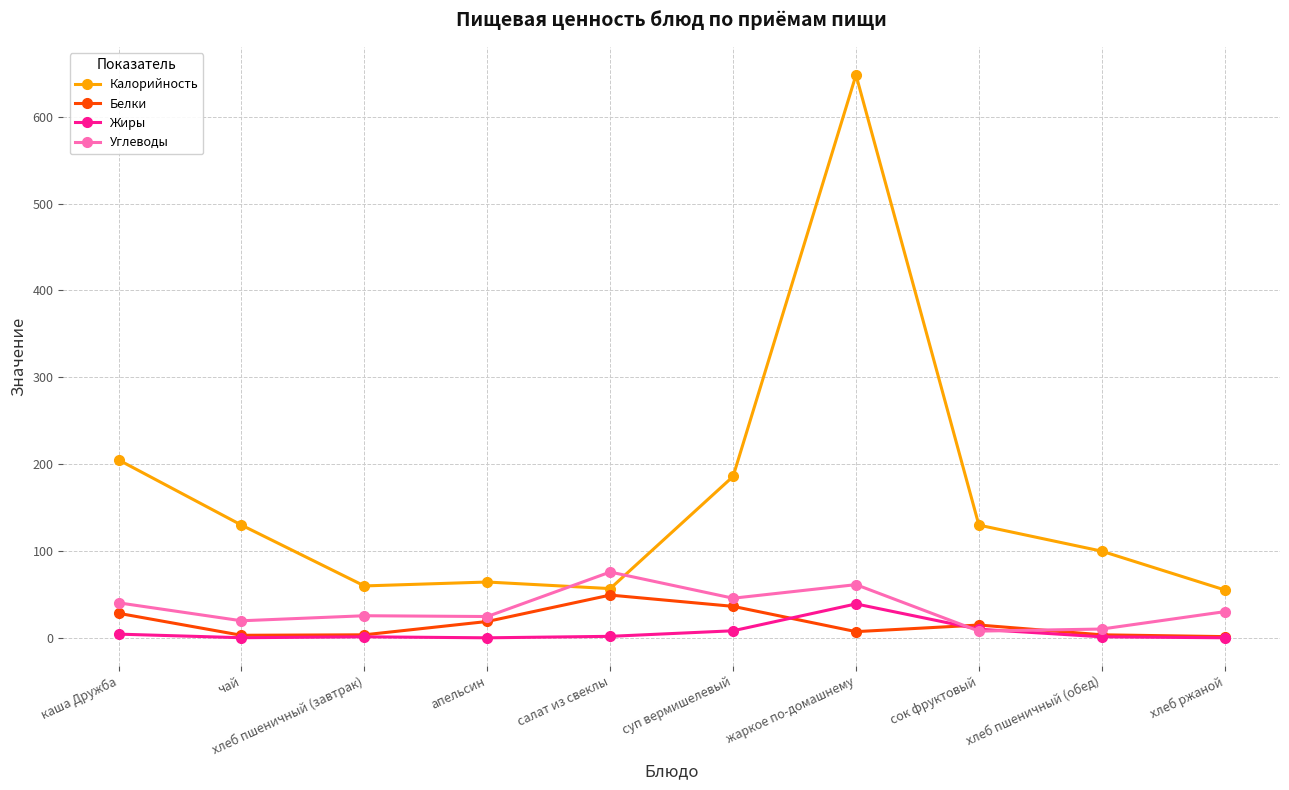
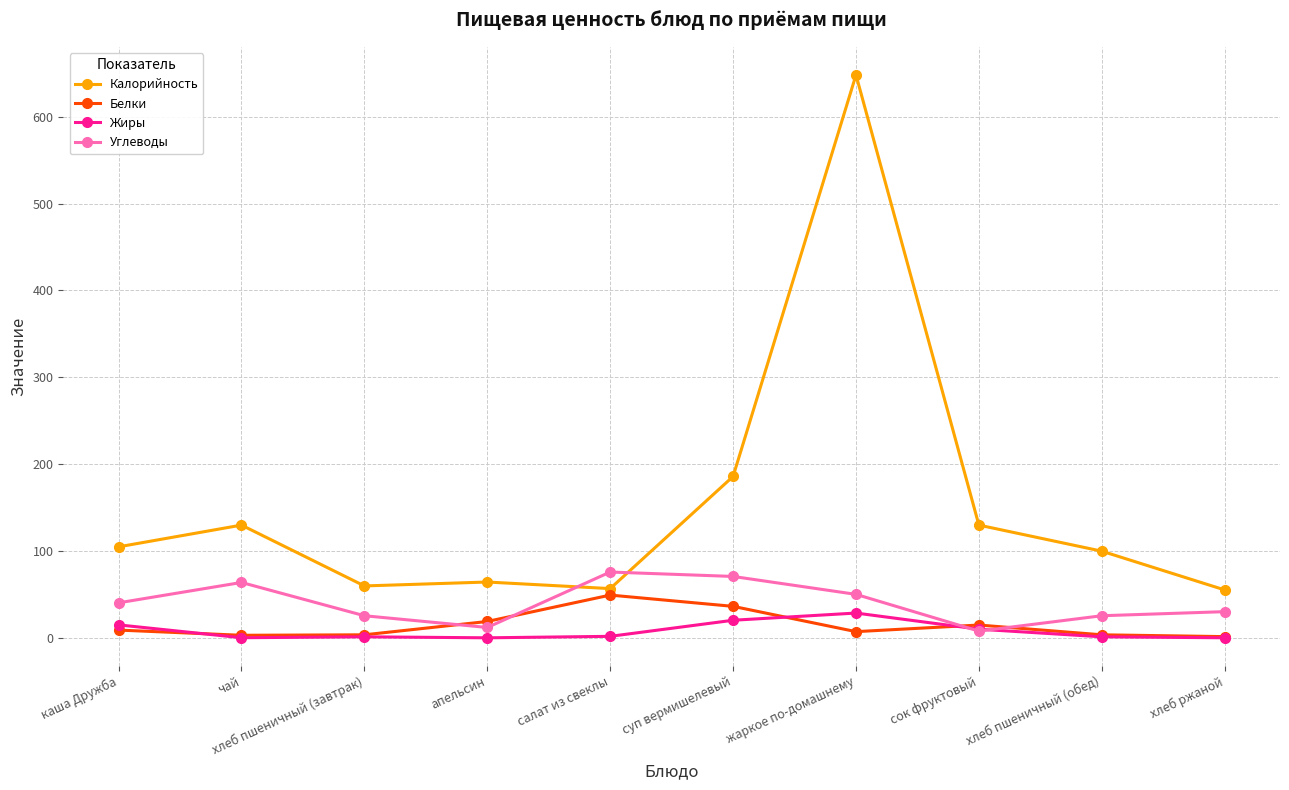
  {
    "Калорийность": {
-     "каша Дружба": 210,
+     "каша Дружба": 110,
      "чай": 130,
      "хлеб пшеничный (завтрак)": 60,
      "апельсин": 60,
      "салат из свеклы": 60,
      "суп вермишелевый": 190,
      "жаркое по-домашнему": 650,
      "сок фруктовый": 130,
      "хлеб пшеничный (обед)": 100,
      "хлеб ржаной": 60
    },
    "Белки": {
-     "каша Дружба": 30,
+     "каша Дружба": 10,
      "апельсин": 20,
      "салат из свеклы": 50,
      "суп вермишелевый": 40,
      "жаркое по-домашнему": 10,
      "сок фруктовый": 20
    },
    "Жиры": {
-     "каша Дружба": 0,
+     "каша Дружба": 20,
      "апельсин": 0,
      "салат из свеклы": 0,
-     "суп вермишелевый": 10,
-     "жаркое по-домашнему": 40
+     "суп вермишелевый": 20,
+     "жаркое по-домашнему": 30
    },
    "Углеводы": {
      "каша Дружба": 40,
-     "чай": 20,
+     "чай": 60,
      "хлеб пшеничный (завтрак)": 30,
-     "апельсин": 20,
+     "апельсин": 10,
      "салат из свеклы": 80,
-     "суп вермишелевый": 50,
-     "жаркое по-домашнему": 60,
-     "хлеб пшеничный (обед)": 10,
+     "суп вермишелевый": 70,
+     "жаркое по-домашнему": 50,
+     "хлеб пшеничный (обед)": 30,
      "хлеб ржаной": 30
    }
  }
